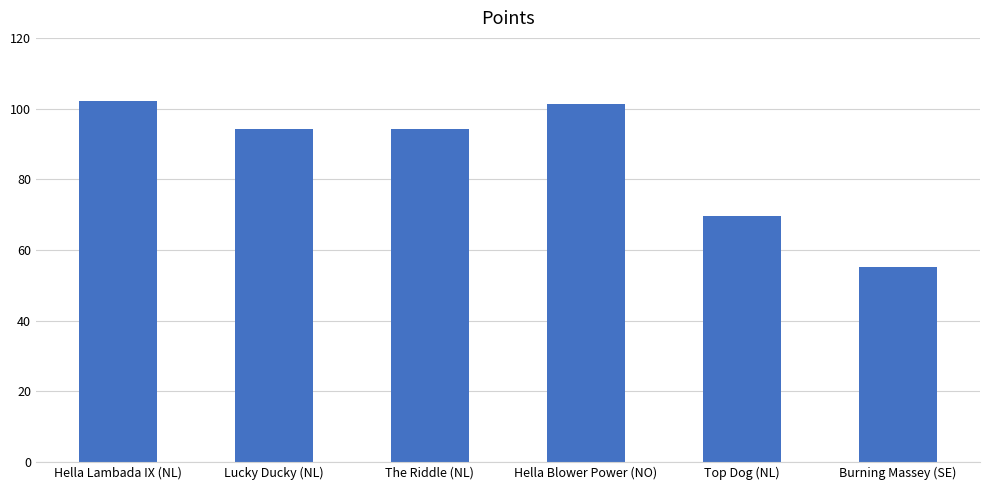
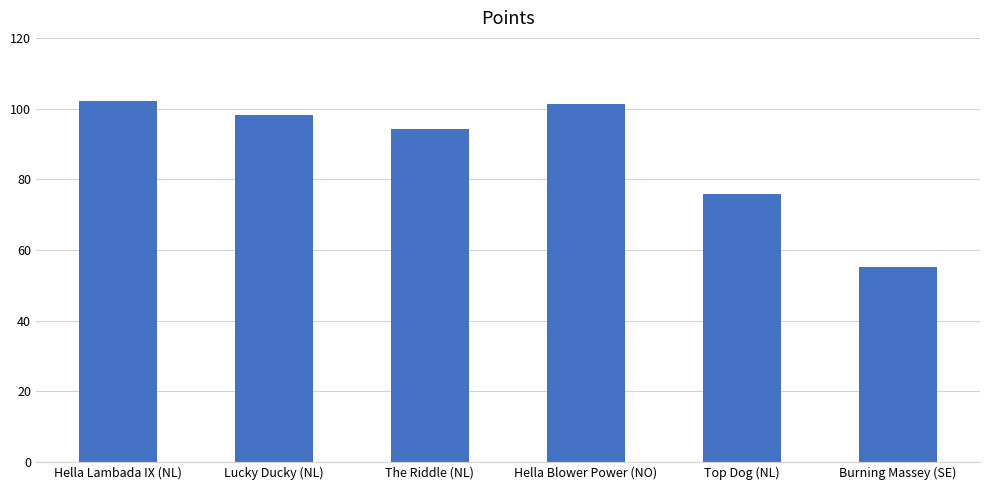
  {
    "Hella Lambada IX (NL)": 102,
-   "Lucky Ducky (NL)": 94,
+   "Lucky Ducky (NL)": 98,
    "The Riddle (NL)": 94,
    "Hella Blower Power (NO)": 101,
-   "Top Dog (NL)": 69,
+   "Top Dog (NL)": 76,
    "Burning Massey (SE)": 55
  }
